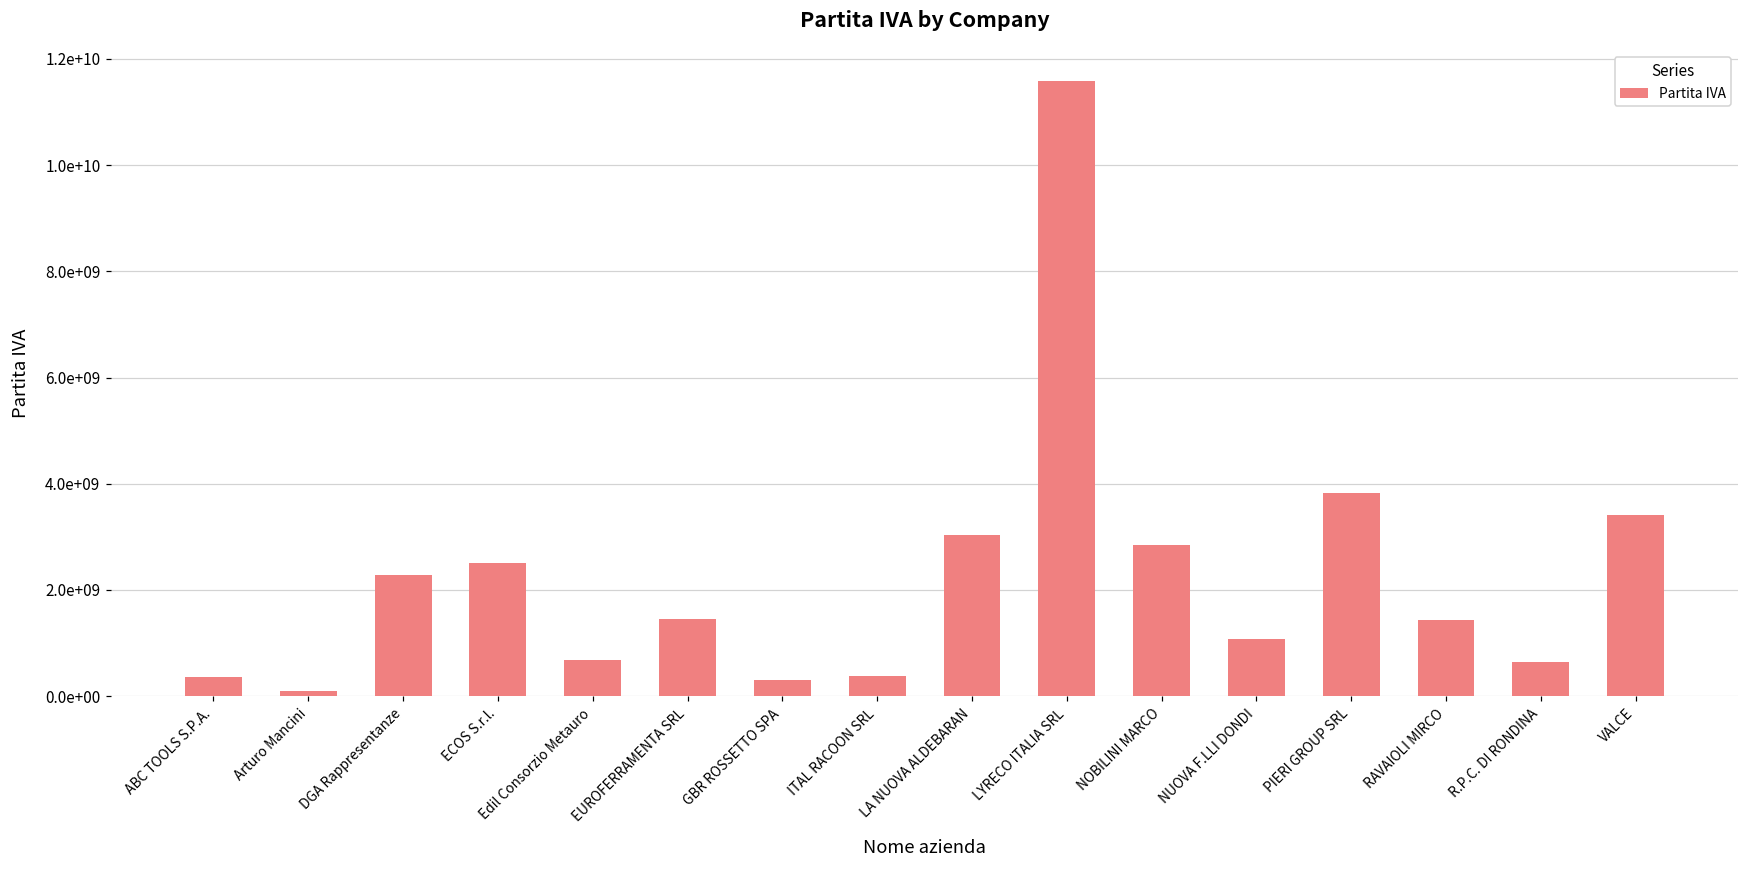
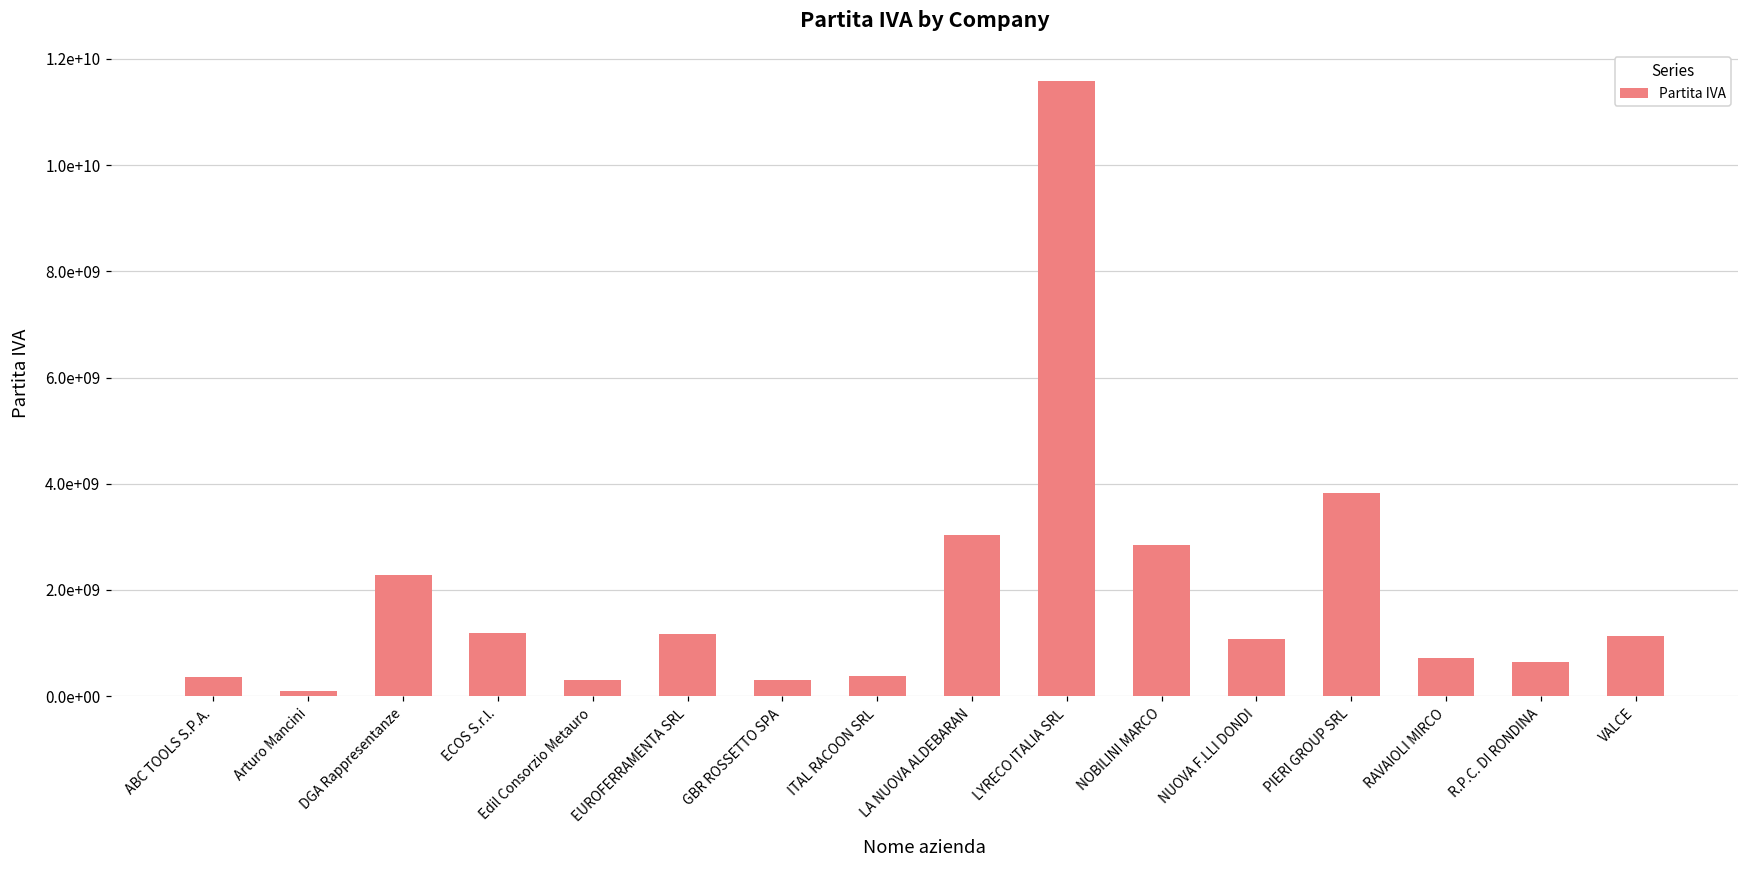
  {
    "ABC TOOLS S.P.A.": 400000000,
    "Arturo Mancini": 100000000,
    "DGA Rappresentanze": 2300000000,
-   "ECOS S.r.l.": 2500000000,
-   "Edil Consorzio Metauro": 700000000,
-   "EUROFERRAMENTA SRL": 1400000000,
+   "ECOS S.r.l.": 1200000000,
+   "Edil Consorzio Metauro": 300000000,
+   "EUROFERRAMENTA SRL": 1200000000,
    "GBR ROSSETTO SPA": 300000000,
    "ITAL RACOON SRL": 400000000,
    "LA NUOVA ALDEBARAN": 3000000000,
    "LYRECO ITALIA SRL": 11600000000,
    "NOBILINI MARCO": 2900000000,
    "NUOVA F.LLI DONDI": 1100000000,
    "PIERI GROUP SRL": 3800000000,
-   "RAVAIOLI MIRCO": 1400000000,
+   "RAVAIOLI MIRCO": 700000000,
    "R.P.C. DI RONDINA": 600000000,
-   "VALCE": 3400000000
+   "VALCE": 1100000000
  }
